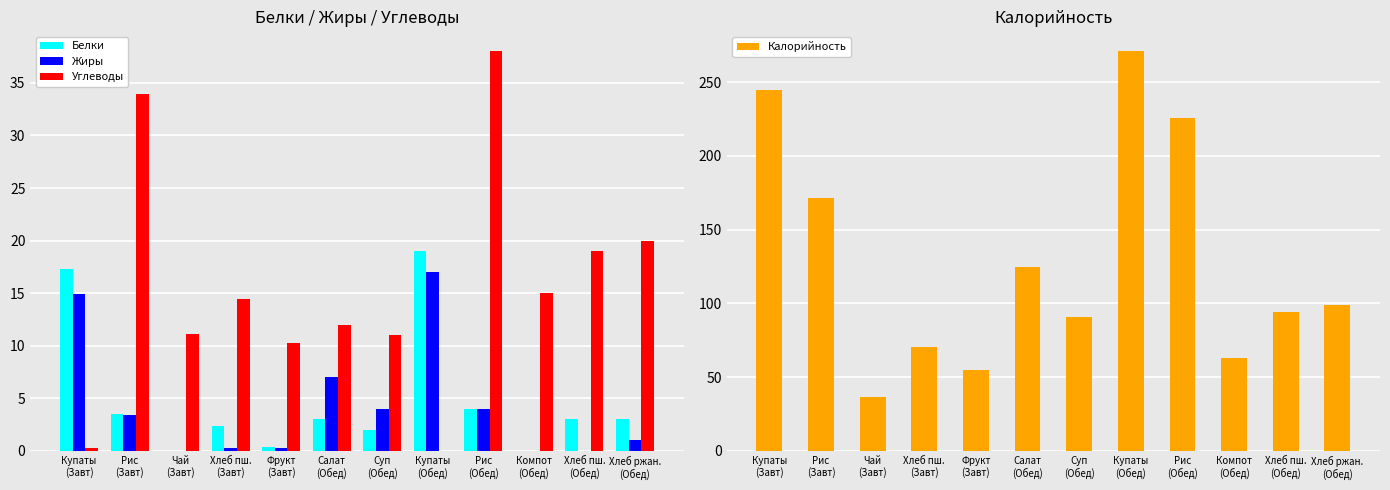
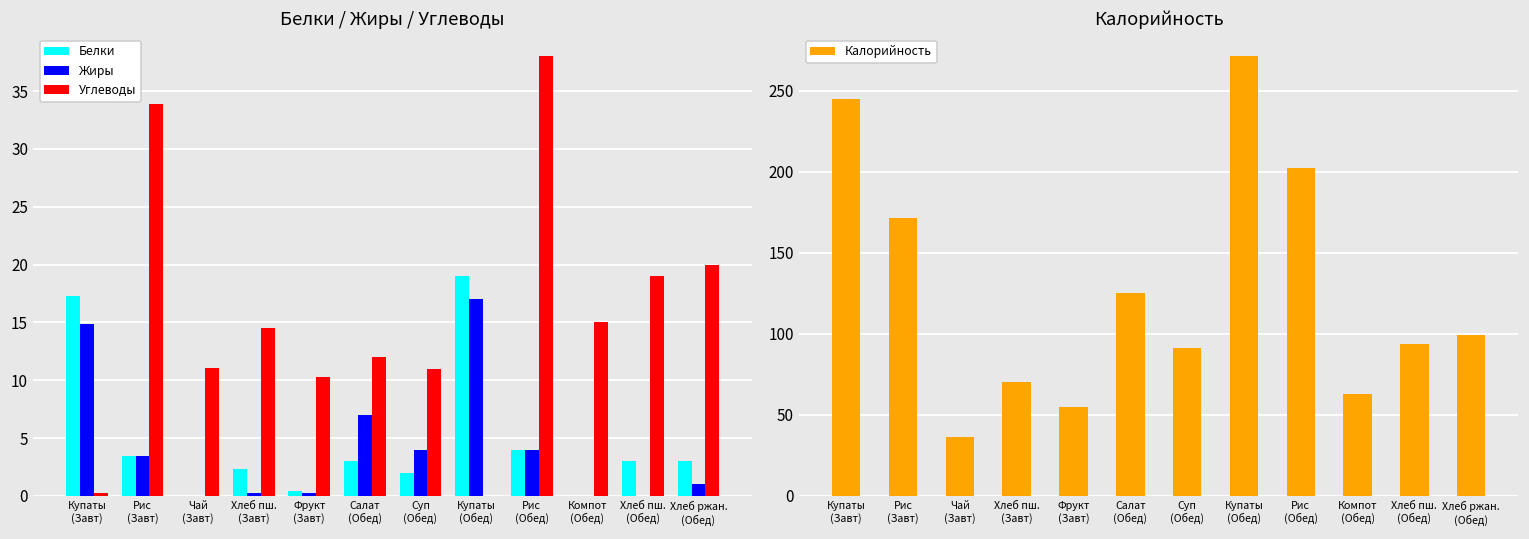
  {
    "Белки / Жиры / Углеводы": {
      "Белки": {
        "Купаты (Завт)": 17.3,
        "Рис (Завт)": 3.5,
        "Чай (Завт)": 0.0,
        "Хлеб пш. (Завт)": 2.4,
        "Фрукт (Завт)": 0.4,
        "Салат (Обед)": 3.0,
        "Суп (Обед)": 2.0,
        "Купаты (Обед)": 19.0,
        "Рис (Обед)": 4.0,
        "Компот (Обед)": 0.0,
        "Хлеб пш. (Обед)": 3.0,
        "Хлеб ржан. (Обед)": 3.0
      },
      "Жиры": {
        "Купаты (Завт)": 14.9,
        "Рис (Завт)": 3.5,
        "Чай (Завт)": 0.0,
        "Хлеб пш. (Завт)": 0.3,
        "Фрукт (Завт)": 0.3,
        "Салат (Обед)": 7.0,
        "Суп (Обед)": 4.0,
        "Купаты (Обед)": 17.0,
        "Рис (Обед)": 4.0,
        "Компот (Обед)": 0.0,
        "Хлеб пш. (Обед)": 0.0,
        "Хлеб ржан. (Обед)": 1.0
      },
      "Углеводы": {
        "Купаты (Завт)": 0.2,
        "Рис (Завт)": 33.9,
        "Чай (Завт)": 11.1,
        "Хлеб пш. (Завт)": 14.5,
        "Фрукт (Завт)": 10.3,
        "Салат (Обед)": 12.0,
        "Суп (Обед)": 11.0,
        "Купаты (Обед)": 0.0,
        "Рис (Обед)": 38.0,
        "Компот (Обед)": 15.0,
        "Хлеб пш. (Обед)": 19.0,
        "Хлеб ржан. (Обед)": 20.0
      }
    },
    "Калорийность": {
      "Купаты (Завт)": 245,
      "Рис (Завт)": 172,
      "Чай (Завт)": 36,
      "Хлеб пш. (Завт)": 71,
      "Фрукт (Завт)": 55,
      "Салат (Обед)": 125,
      "Суп (Обед)": 91,
      "Купаты (Обед)": 271,
-     "Рис (Обед)": 226,
+     "Рис (Обед)": 202,
      "Компот (Обед)": 63,
      "Хлеб пш. (Обед)": 94,
      "Хлеб ржан. (Обед)": 99
    }
  }
